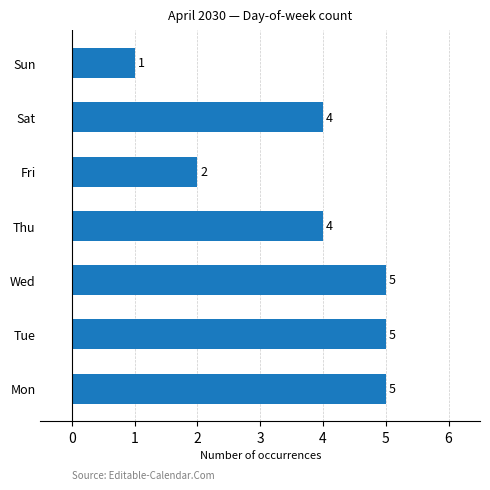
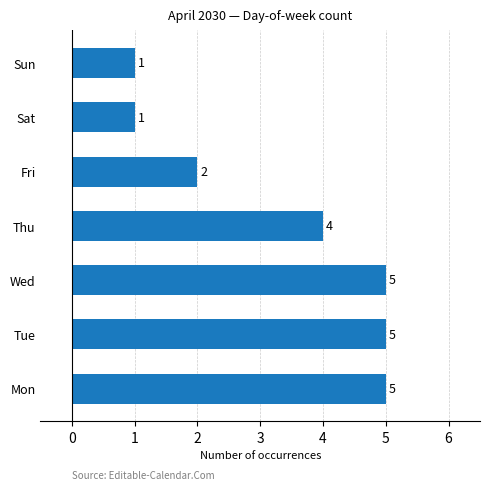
  {
    "Sun": 1,
-   "Sat": 4,
+   "Sat": 1,
    "Fri": 2,
    "Thu": 4,
    "Wed": 5,
    "Tue": 5,
    "Mon": 5
  }
